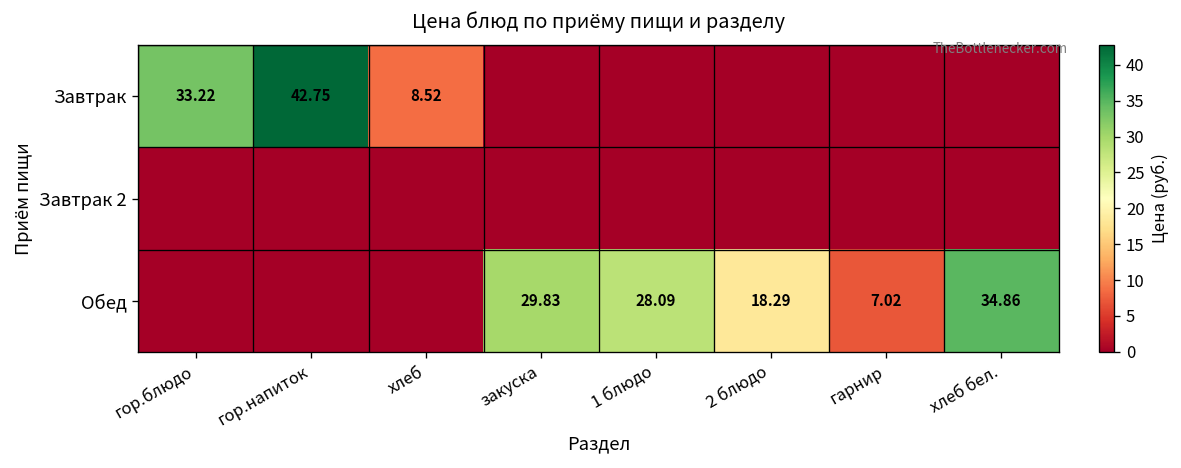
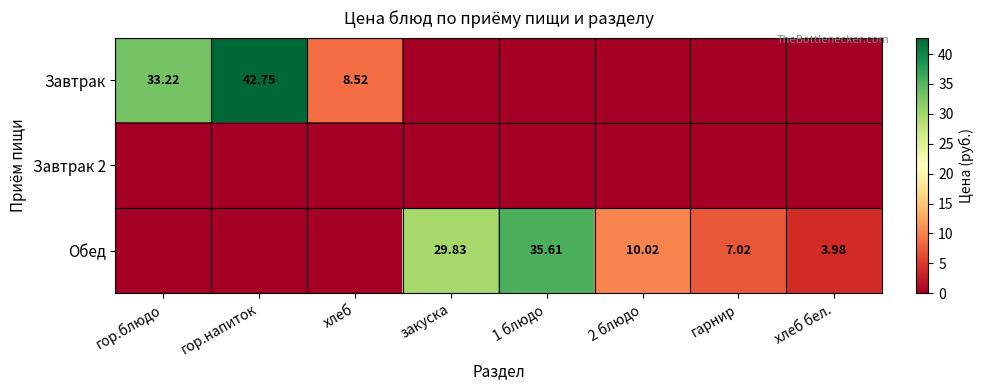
  {
    "Завтрак": {
      "гор.блюдо": 33.22,
      "гор.напиток": 42.75,
      "хлеб": 8.52
    },
    "Обед": {
      "закуска": 29.83,
-     "1 блюдо": 28.09,
-     "2 блюдо": 18.29,
+     "1 блюдо": 35.61,
+     "2 блюдо": 10.02,
      "гарнир": 7.02,
-     "хлеб бел.": 34.86
+     "хлеб бел.": 3.98
    }
  }
